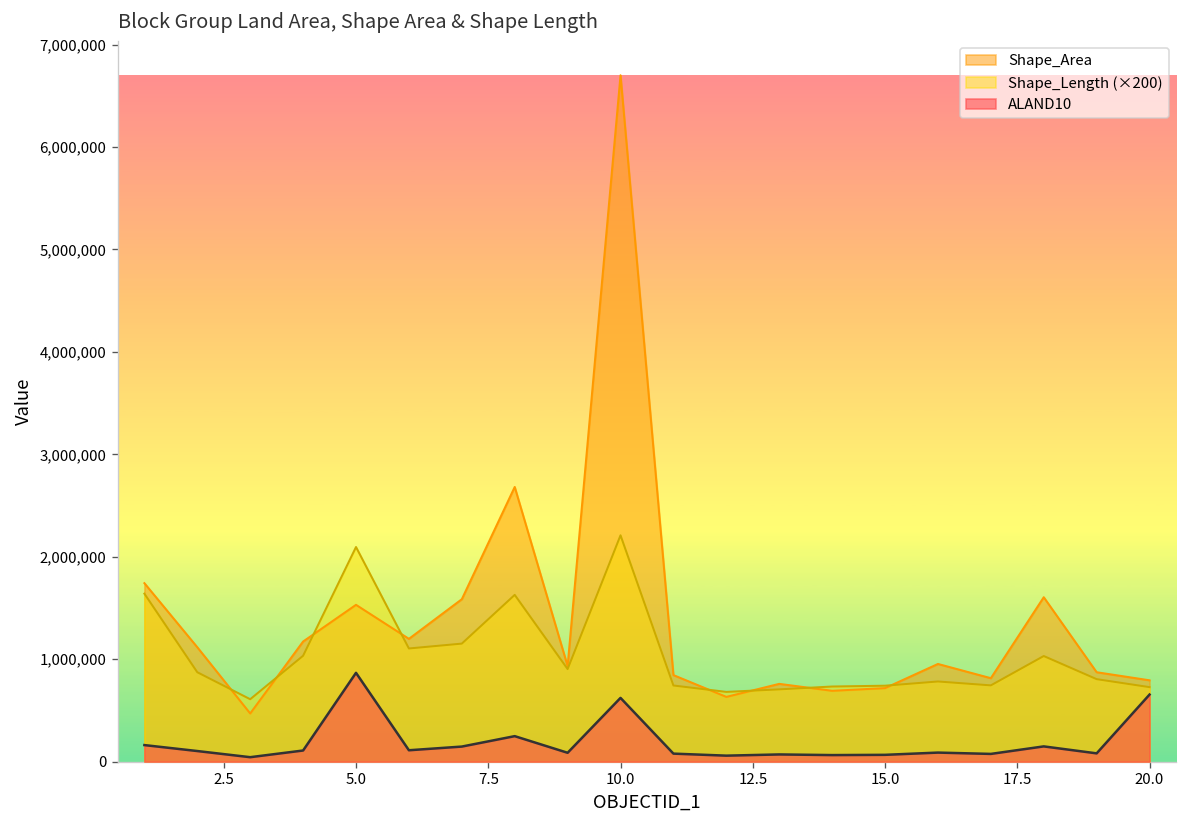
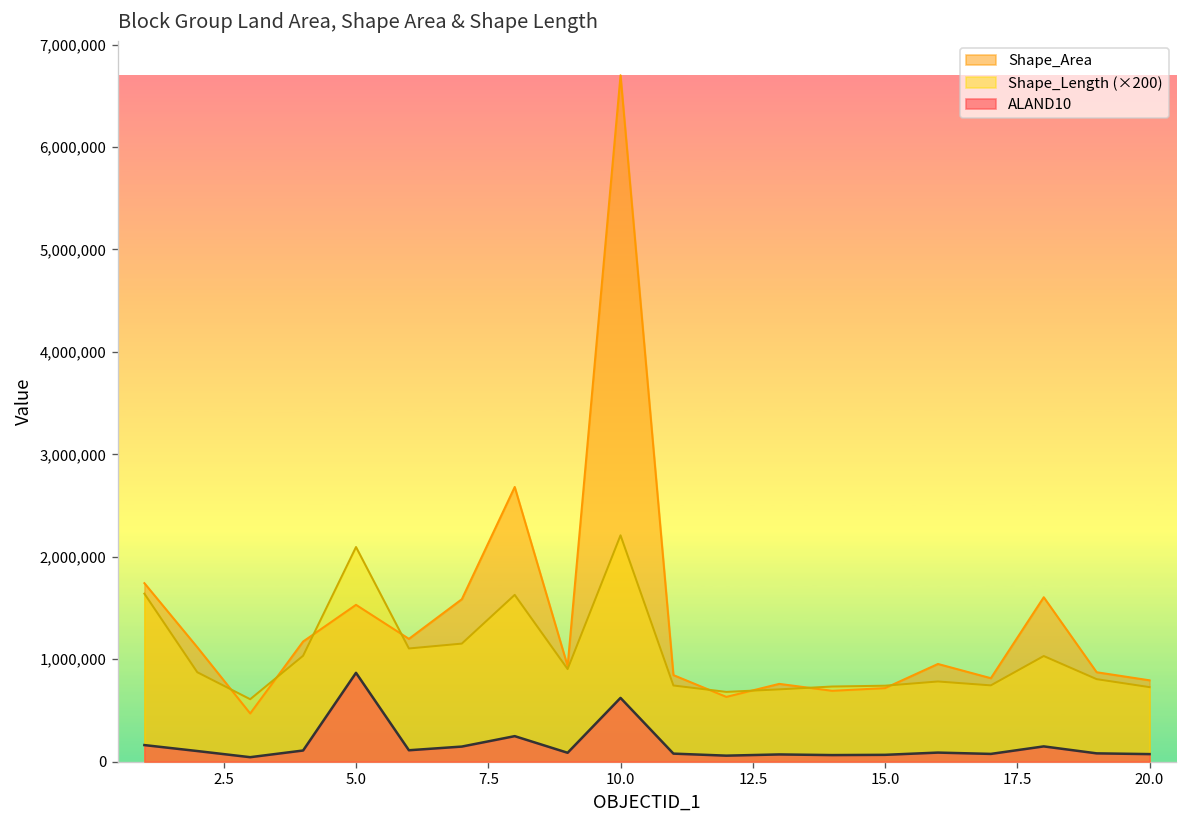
  {
    "ALAND10": {
      "5.0": "900,000",
      "10.0": "600,000",
      "15.0": "100,000",
-     "20.0": "700,000"
+     "20.0": "100,000"
    }
  }
